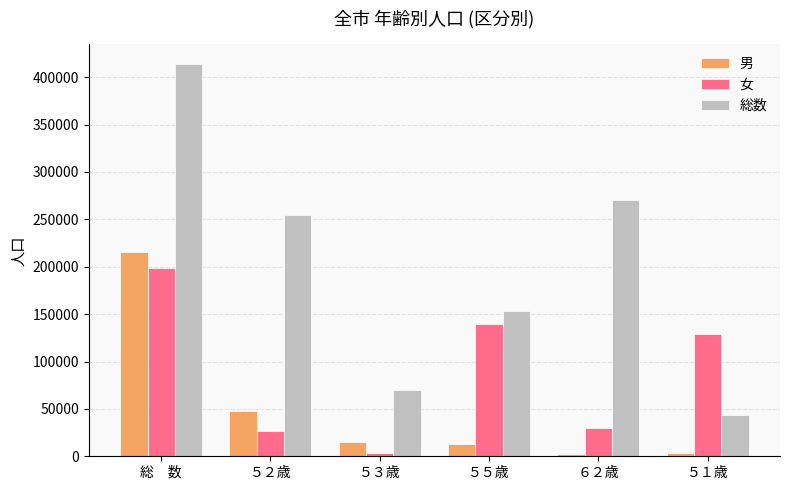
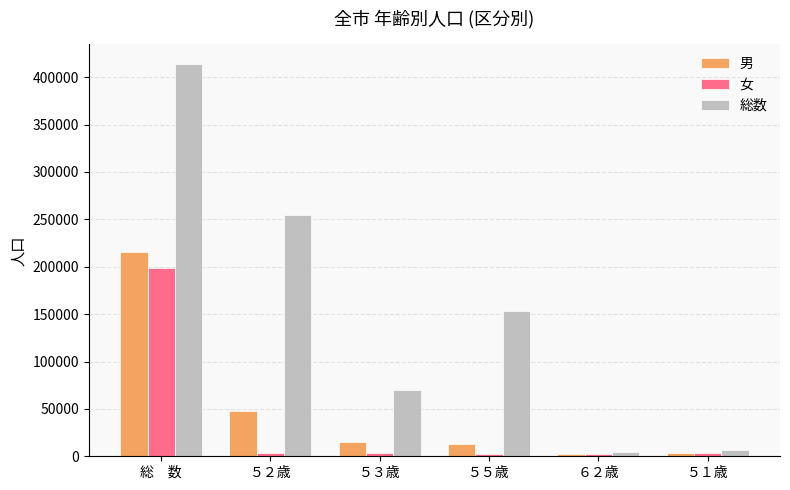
  {
    "男": {
      "総 数": 220000,
      "５２歳": 50000,
      "５３歳": 10000,
      "５５歳": 10000,
      "５１歳": 0
    },
    "女": {
      "総 数": 200000,
-     "５２歳": 30000,
+     "５２歳": 0,
      "５３歳": 0,
-     "５５歳": 140000,
-     "６２歳": 30000,
-     "５１歳": 130000
+     "５５歳": 0,
+     "６２歳": 0,
+     "５１歳": 0
    },
    "総数": {
      "総 数": 410000,
      "５２歳": 250000,
      "５３歳": 70000,
      "５５歳": 150000,
-     "６２歳": 270000,
-     "５１歳": 40000
+     "６２歳": 0,
+     "５１歳": 10000
    }
  }
